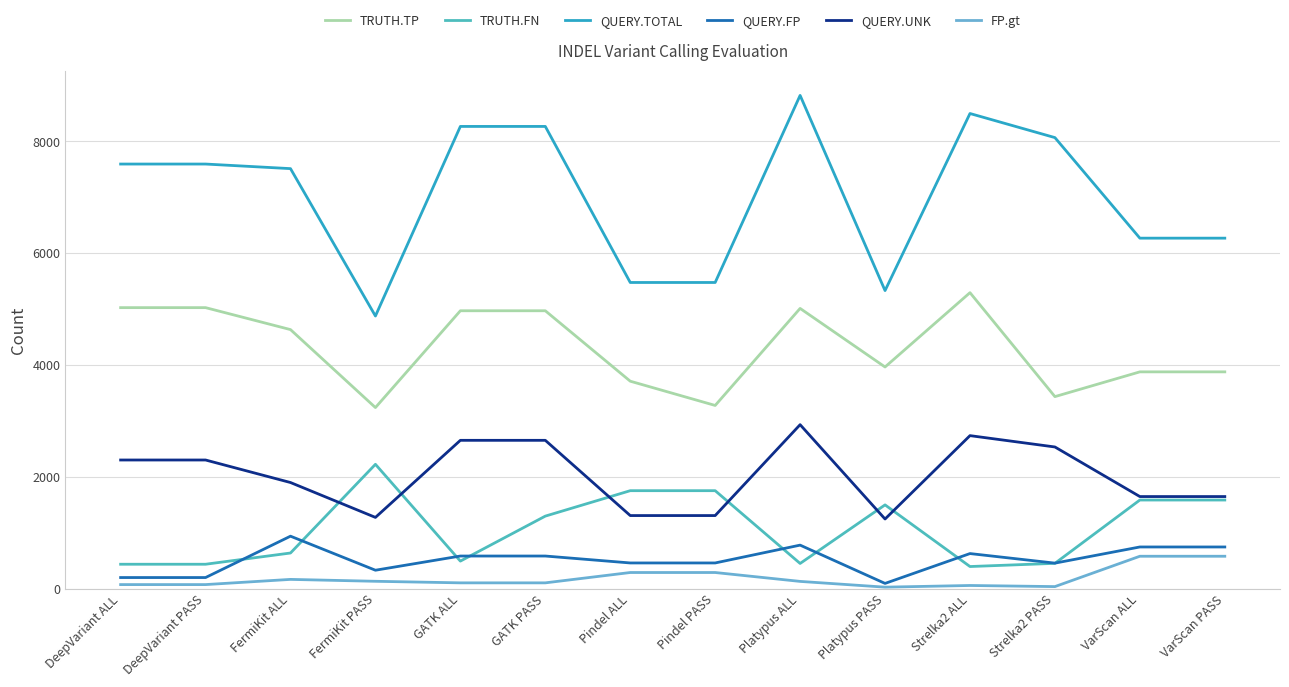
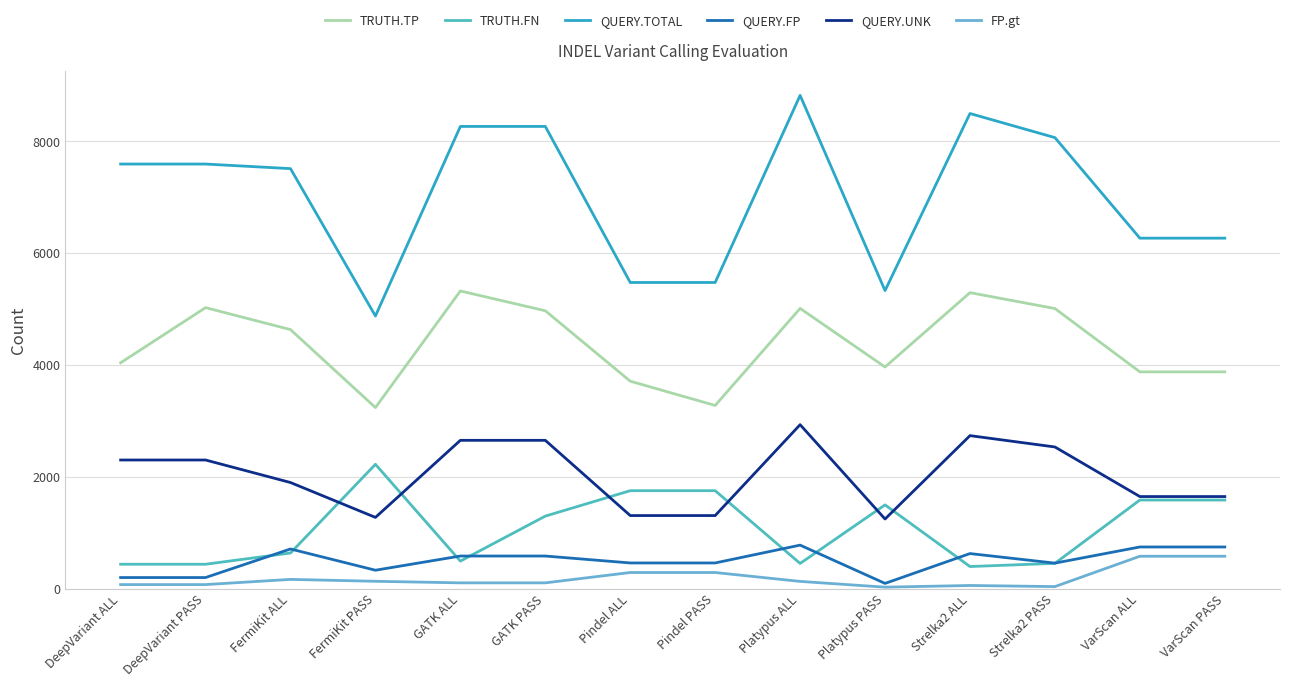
  {
    "TRUTH.TP": {
-     "DeepVariant ALL": 5000,
+     "DeepVariant ALL": 4000,
      "DeepVariant PASS": 5000,
      "FermiKit ALL": 4600,
      "FermiKit PASS": 3200,
-     "GATK ALL": 5000,
+     "GATK ALL": 5300,
      "GATK PASS": 5000,
      "Pindel ALL": 3700,
      "Pindel PASS": 3300,
      "Platypus ALL": 5000,
      "Platypus PASS": 4000,
      "Strelka2 ALL": 5300,
-     "Strelka2 PASS": 3400,
+     "Strelka2 PASS": 5000,
      "VarScan ALL": 3900,
      "VarScan PASS": 3900
    },
    "QUERY.FP": {
      "DeepVariant ALL": 200,
      "DeepVariant PASS": 200,
-     "FermiKit ALL": 900,
+     "FermiKit ALL": 700,
      "FermiKit PASS": 300,
      "GATK ALL": 600,
      "GATK PASS": 600,
      "Pindel ALL": 500,
      "Pindel PASS": 500,
      "Platypus ALL": 800,
      "Platypus PASS": 100,
      "Strelka2 ALL": 600,
      "VarScan ALL": 700,
      "VarScan PASS": 700
    },
    "QUERY.UNK": {
      "DeepVariant ALL": 2300,
      "DeepVariant PASS": 2300,
      "FermiKit ALL": 1900,
      "FermiKit PASS": 1300,
      "GATK ALL": 2700,
      "GATK PASS": 2700,
      "Pindel ALL": 1300,
      "Pindel PASS": 1300,
      "Platypus ALL": 2900,
      "Platypus PASS": 1200,
      "Strelka2 ALL": 2700,
      "Strelka2 PASS": 2500,
      "VarScan ALL": 1600,
      "VarScan PASS": 1600
    }
  }
